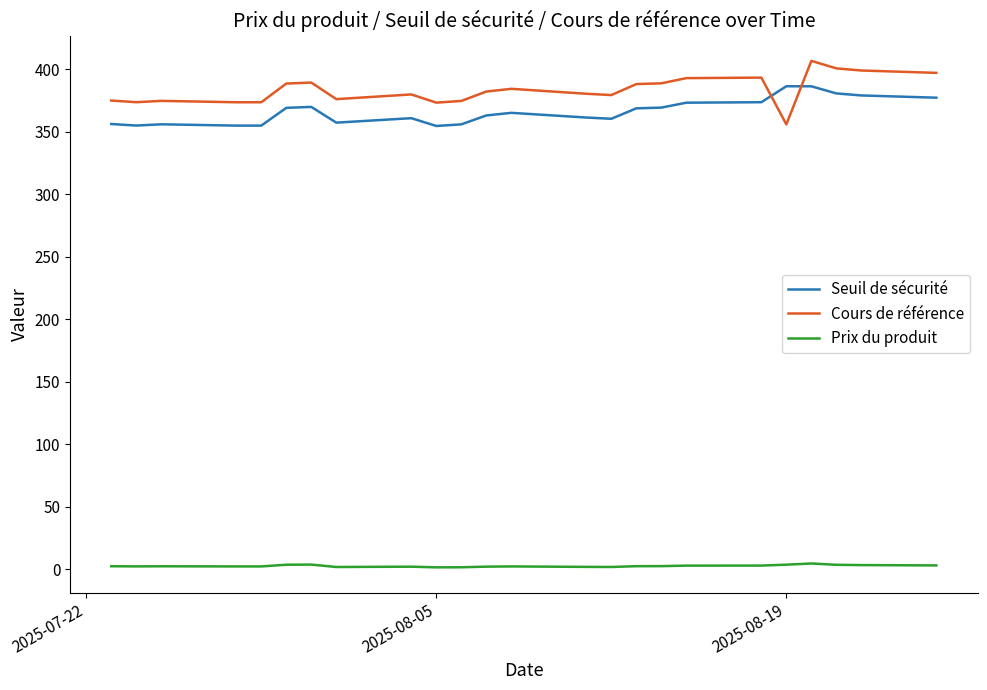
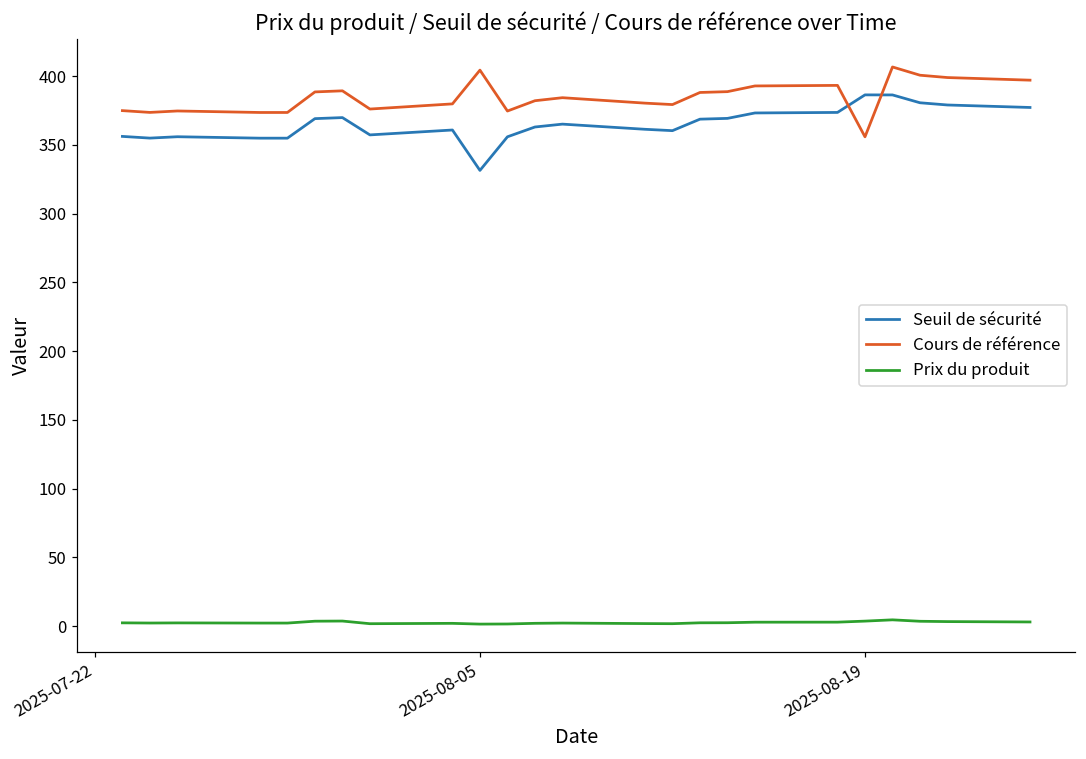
  {
    "Seuil de sécurité": {
-     "2025-08-05": 355,
+     "2025-08-05": 331,
      "2025-08-19": 386
    },
    "Cours de référence": {
-     "2025-08-05": 373,
+     "2025-08-05": 404,
      "2025-08-19": 356
    },
    "Prix du produit": {
      "2025-08-05": 2,
      "2025-08-19": 4
    }
  }
